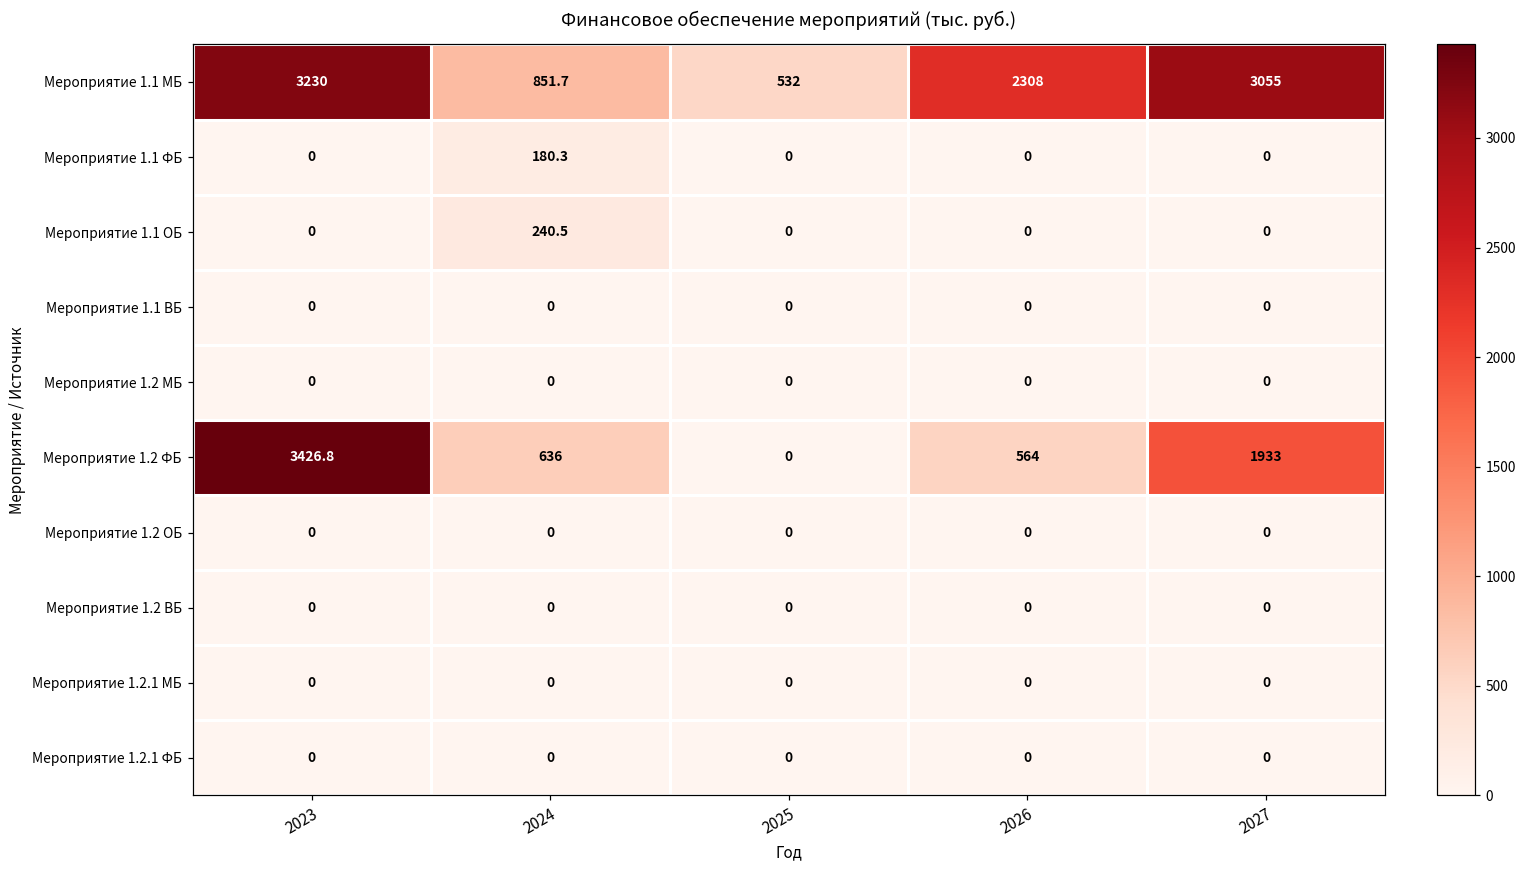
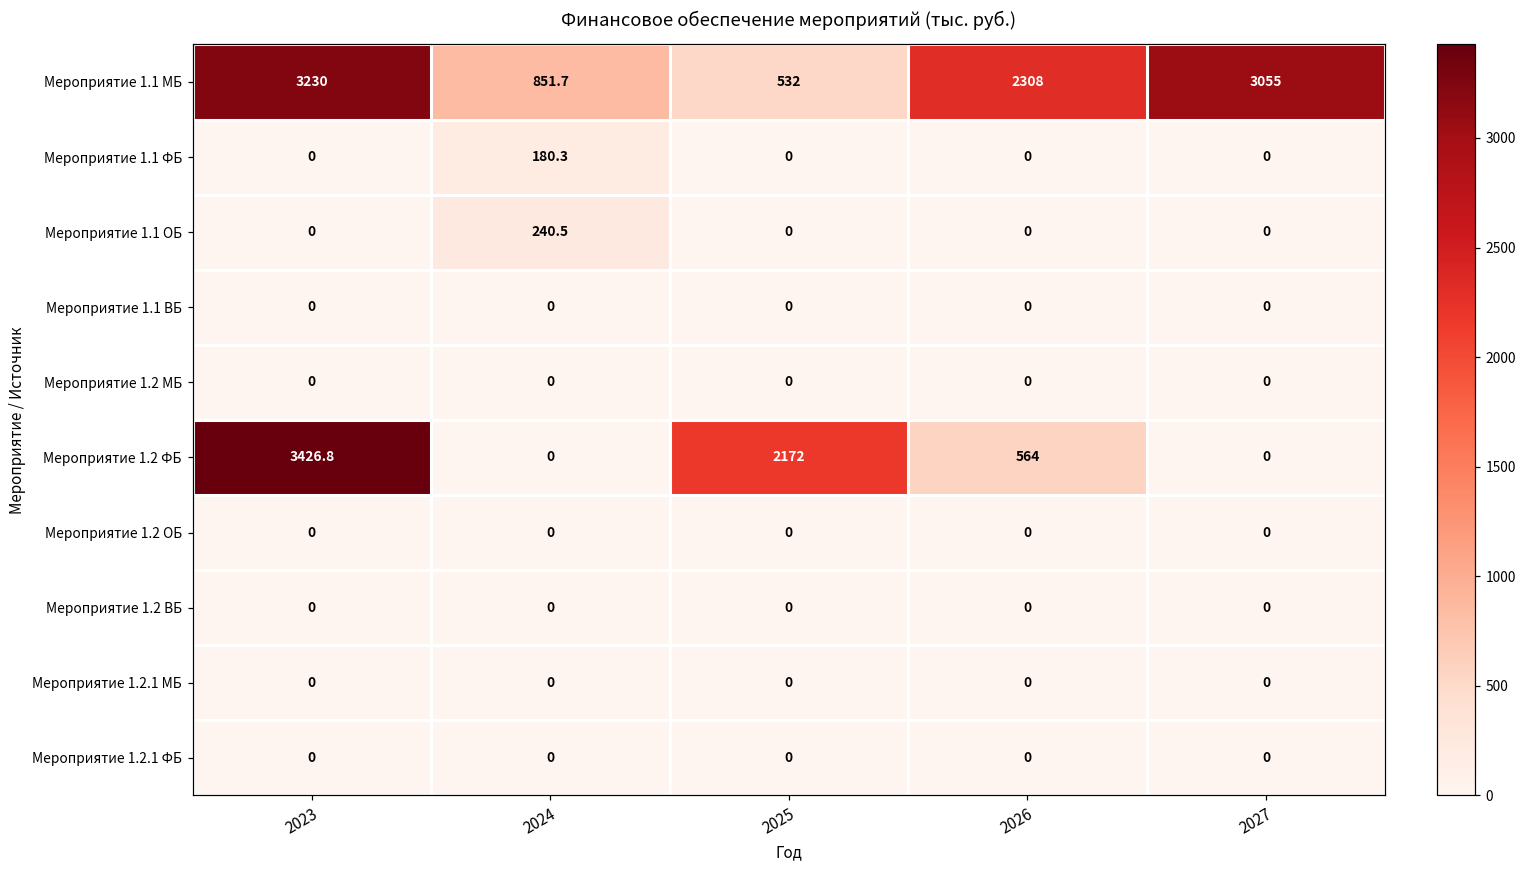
  {
    "Мероприятие 1.1 МБ": {
      "2023": 3230,
      "2024": 851.7,
      "2025": 532,
      "2026": 2308,
      "2027": 3055
    },
    "Мероприятие 1.1 ФБ": {
      "2023": 0,
      "2024": 180.3,
      "2025": 0,
      "2026": 0,
      "2027": 0
    },
    "Мероприятие 1.1 ОБ": {
      "2023": 0,
      "2024": 240.5,
      "2025": 0,
      "2026": 0,
      "2027": 0
    },
    "Мероприятие 1.1 ВБ": {
      "2023": 0,
      "2024": 0,
      "2025": 0,
      "2026": 0,
      "2027": 0
    },
    "Мероприятие 1.2 МБ": {
      "2023": 0,
      "2024": 0,
      "2025": 0,
      "2026": 0,
      "2027": 0
    },
    "Мероприятие 1.2 ФБ": {
      "2023": 3426.8,
-     "2024": 636,
-     "2025": 0,
+     "2024": 0,
+     "2025": 2172,
      "2026": 564,
-     "2027": 1933
+     "2027": 0
    },
    "Мероприятие 1.2 ОБ": {
      "2023": 0,
      "2024": 0,
      "2025": 0,
      "2026": 0,
      "2027": 0
    },
    "Мероприятие 1.2 ВБ": {
      "2023": 0,
      "2024": 0,
      "2025": 0,
      "2026": 0,
      "2027": 0
    },
    "Мероприятие 1.2.1 МБ": {
      "2023": 0,
      "2024": 0,
      "2025": 0,
      "2026": 0,
      "2027": 0
    },
    "Мероприятие 1.2.1 ФБ": {
      "2023": 0,
      "2024": 0,
      "2025": 0,
      "2026": 0,
      "2027": 0
    }
  }
